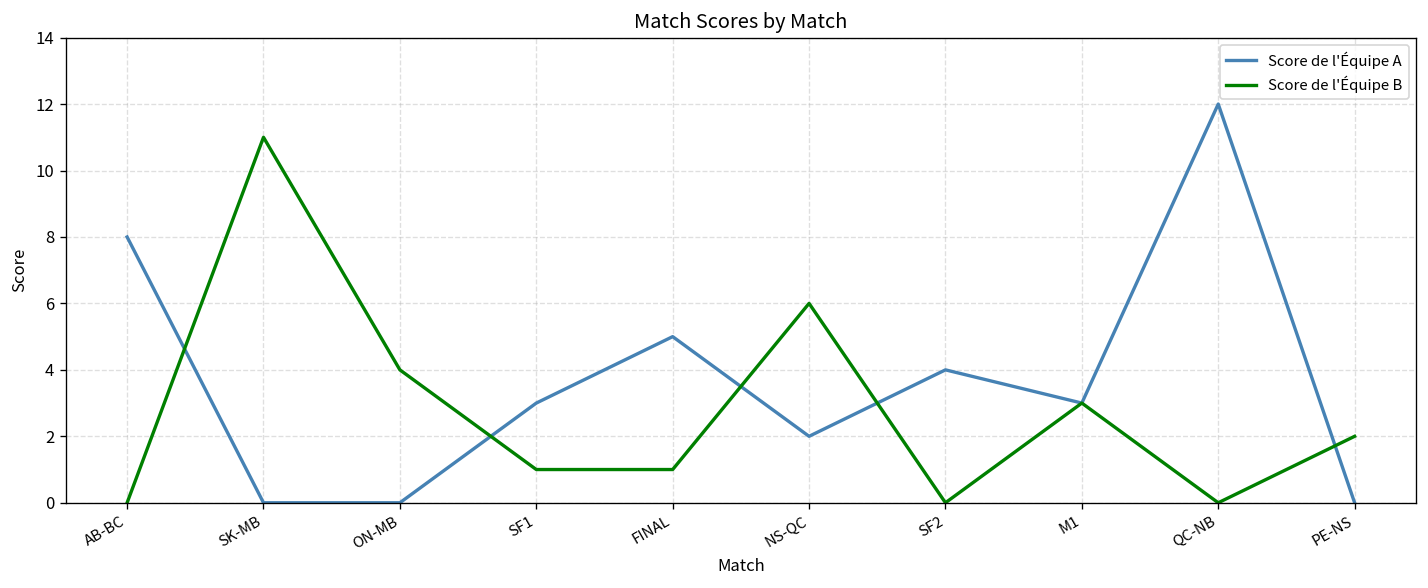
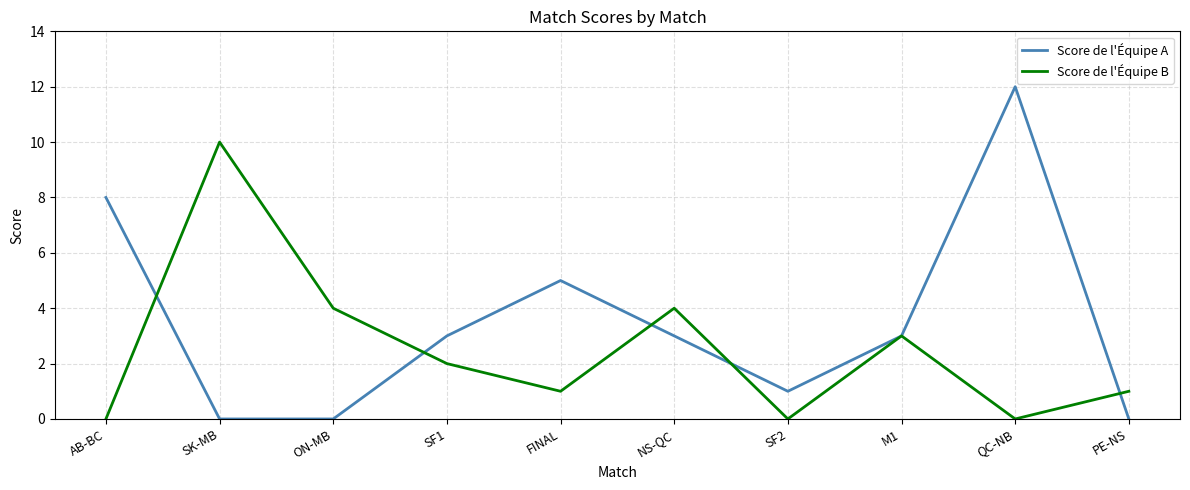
  {
    "Score de l'Équipe A": {
      "AB-BC": 8,
      "SK-MB": 0,
      "ON-MB": 0,
      "SF1": 3,
      "FINAL": 5,
-     "NS-QC": 2,
-     "SF2": 4,
+     "NS-QC": 3,
+     "SF2": 1,
      "QC-NB": 12,
      "PE-NS": 0
    },
    "Score de l'Équipe B": {
      "AB-BC": 0,
-     "SK-MB": 11,
+     "SK-MB": 10,
      "ON-MB": 4,
-     "SF1": 1,
+     "SF1": 2,
      "FINAL": 1,
-     "NS-QC": 6,
+     "NS-QC": 4,
      "SF2": 0,
      "QC-NB": 0,
-     "PE-NS": 2
+     "PE-NS": 1
    }
  }
